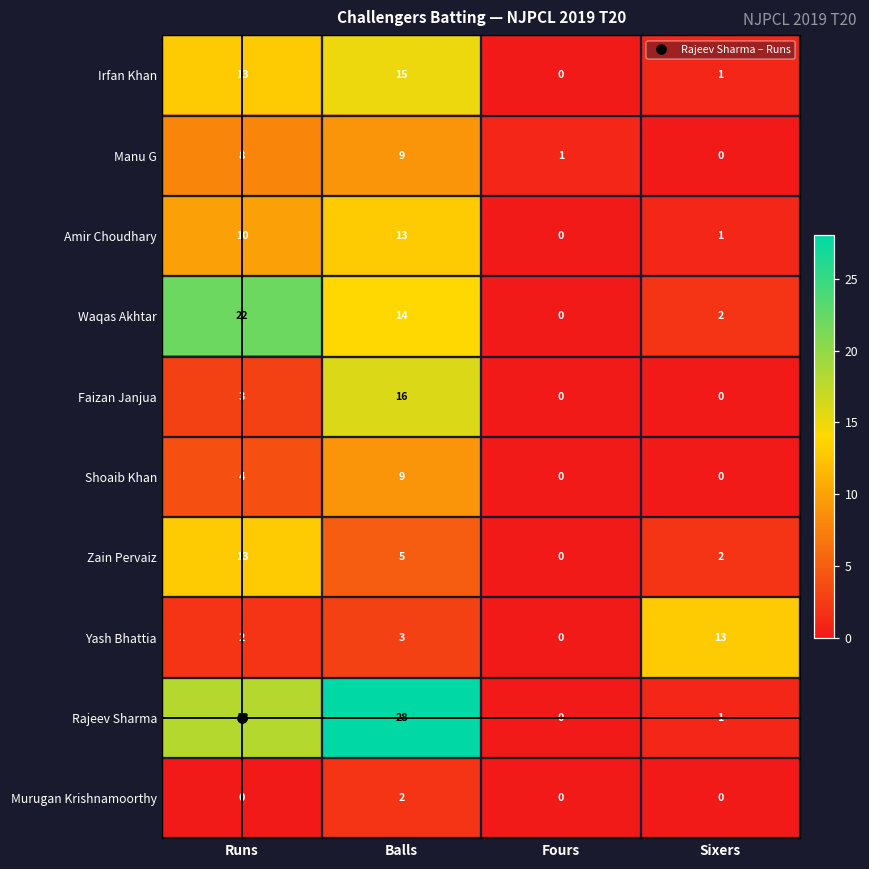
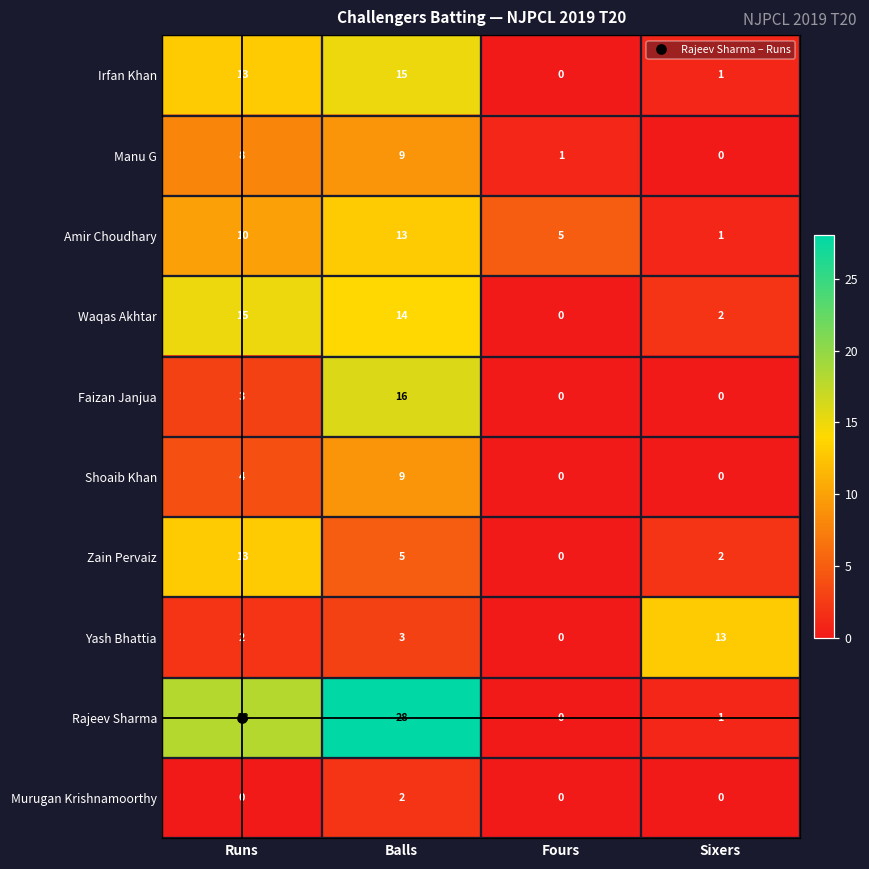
  {
    "Irfan Khan": {
      "Runs": 13,
      "Balls": 15,
      "Fours": 0,
      "Sixers": 1
    },
    "Manu G": {
      "Runs": 8,
      "Balls": 9,
      "Fours": 1,
      "Sixers": 0
    },
    "Amir Choudhary": {
      "Runs": 10,
      "Balls": 13,
-     "Fours": 0,
+     "Fours": 5,
      "Sixers": 1
    },
    "Waqas Akhtar": {
-     "Runs": 22,
+     "Runs": 15,
      "Balls": 14,
      "Fours": 0,
      "Sixers": 2
    },
    "Faizan Janjua": {
      "Runs": 3,
      "Balls": 16,
      "Fours": 0,
      "Sixers": 0
    },
    "Shoaib Khan": {
      "Runs": 4,
      "Balls": 9,
      "Fours": 0,
      "Sixers": 0
    },
    "Zain Pervaiz": {
      "Runs": 13,
      "Balls": 5,
      "Fours": 0,
      "Sixers": 2
    },
    "Yash Bhattia": {
      "Runs": 2,
      "Balls": 3,
      "Fours": 0,
      "Sixers": 13
    },
    "Rajeev Sharma": {
      "Balls": 28,
      "Fours": 0,
      "Sixers": 1
    },
    "Murugan Krishnamoorthy": {
      "Runs": 0,
      "Balls": 2,
      "Fours": 0,
      "Sixers": 0
    }
  }
